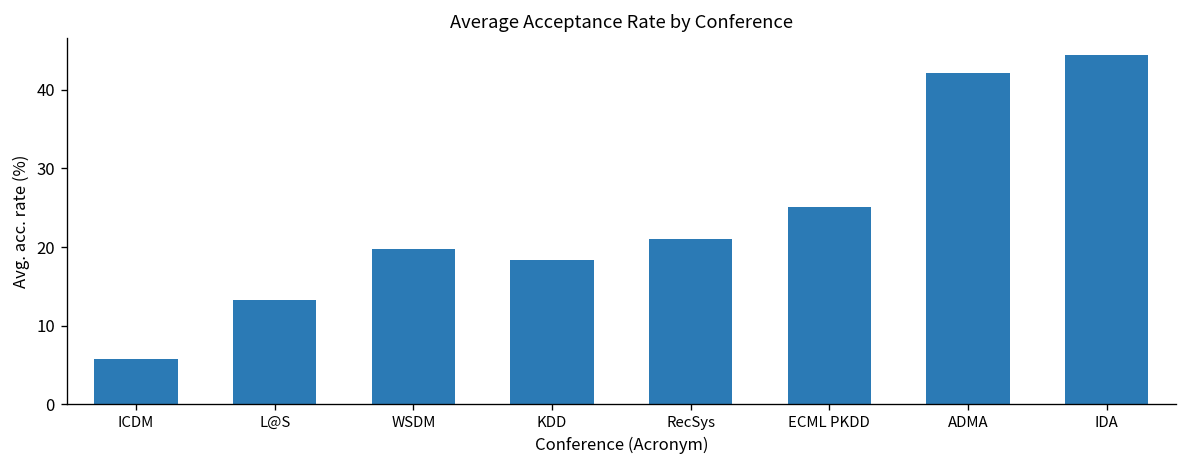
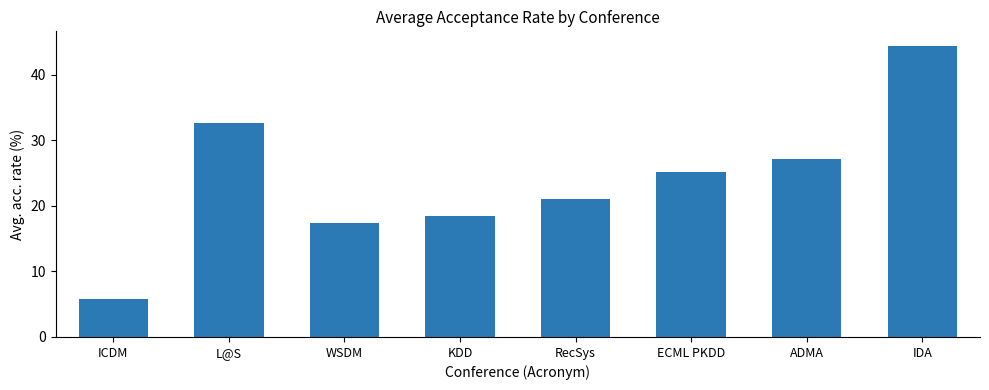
  {
    "ICDM": 6,
-   "L@S": 13,
-   "WSDM": 20,
+   "L@S": 33,
+   "WSDM": 17,
    "KDD": 18,
    "RecSys": 21,
    "ECML PKDD": 25,
-   "ADMA": 42,
+   "ADMA": 27,
    "IDA": 44
  }
